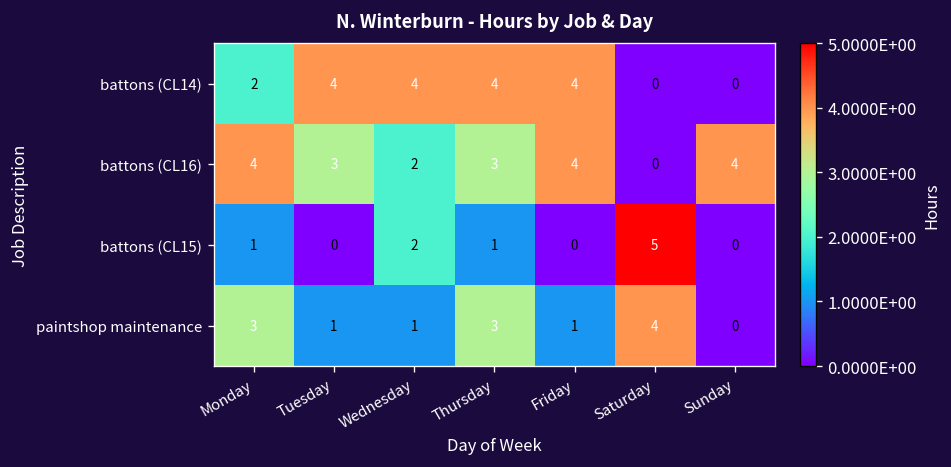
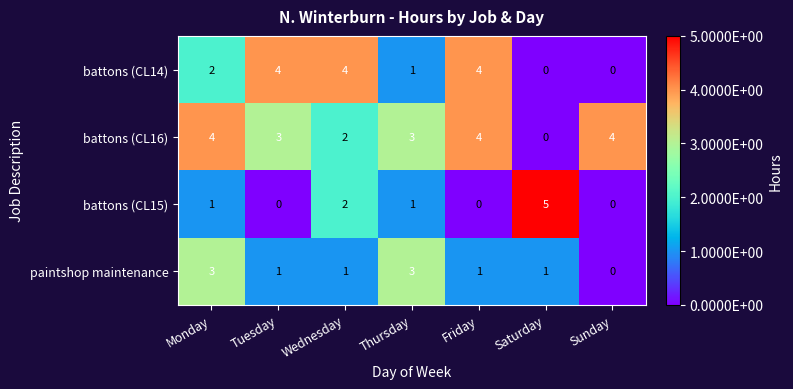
  {
    "battons (CL14)": {
      "Monday": 2,
      "Tuesday": 4,
      "Wednesday": 4,
-     "Thursday": 4,
+     "Thursday": 1,
      "Friday": 4,
      "Saturday": 0,
      "Sunday": 0
    },
    "battons (CL16)": {
      "Monday": 4,
      "Tuesday": 3,
      "Wednesday": 2,
      "Thursday": 3,
      "Friday": 4,
      "Saturday": 0,
      "Sunday": 4
    },
    "battons (CL15)": {
      "Monday": 1,
      "Tuesday": 0,
      "Wednesday": 2,
      "Thursday": 1,
      "Friday": 0,
      "Saturday": 5,
      "Sunday": 0
    },
    "paintshop maintenance": {
      "Monday": 3,
      "Tuesday": 1,
      "Wednesday": 1,
      "Thursday": 3,
      "Friday": 1,
-     "Saturday": 4,
+     "Saturday": 1,
      "Sunday": 0
    }
  }
